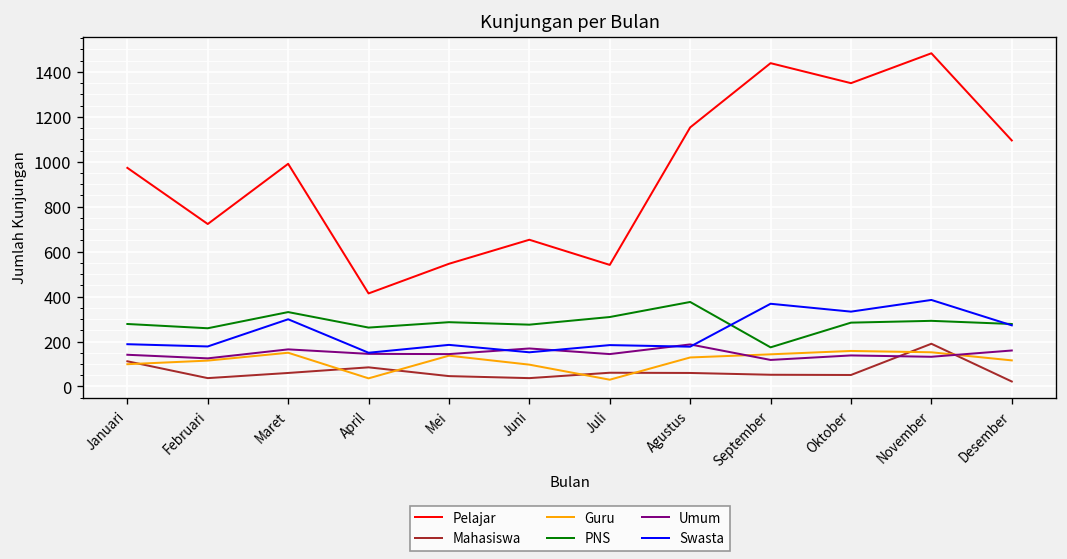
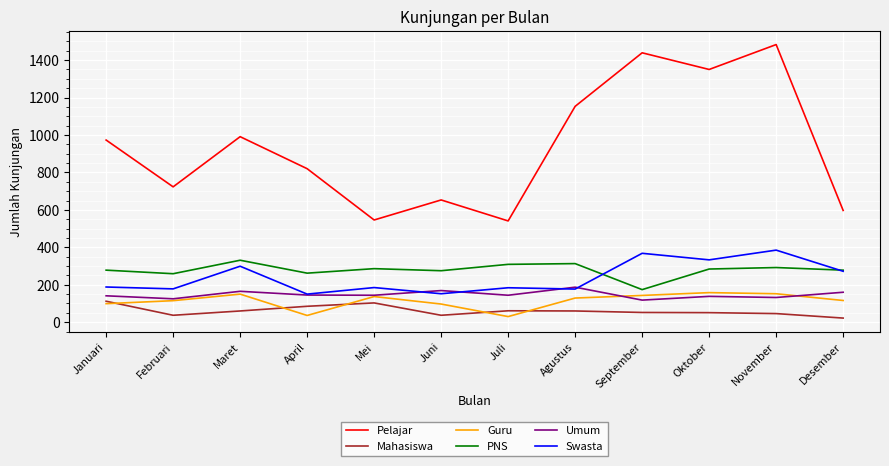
  {
    "Pelajar": {
      "Januari": 970,
      "Februari": 720,
      "Maret": 990,
-     "April": 410,
+     "April": 820,
      "Mei": 550,
      "Juni": 650,
      "Juli": 540,
      "Agustus": 1150,
      "September": 1440,
      "Oktober": 1350,
      "November": 1480,
-     "Desember": 1100
+     "Desember": 600
    },
    "Mahasiswa": {
      "Februari": 40,
      "Maret": 60,
      "April": 90,
-     "Mei": 50,
+     "Mei": 100,
      "Juni": 40,
      "Juli": 60,
      "Agustus": 60,
      "September": 50,
      "Oktober": 50,
-     "November": 190,
+     "November": 50,
      "Desember": 20
    },
    "Guru": {
      "Maret": 150,
      "April": 40,
      "Juni": 100,
      "Juli": 30,
      "Agustus": 130,
      "September": 140,
      "Oktober": 160,
      "November": 150,
      "Desember": 120
    },
    "PNS": {
      "Januari": 280,
      "Februari": 260,
      "Maret": 330,
      "April": 260,
      "Mei": 290,
      "Juni": 280,
      "Juli": 310,
-     "Agustus": 380,
+     "Agustus": 310,
      "September": 170,
      "Oktober": 280,
      "November": 290
    },
    "Umum": {
      "Januari": 140,
      "Maret": 170,
      "Juni": 170,
      "Juli": 140,
      "September": 120,
      "Oktober": 140,
      "November": 130,
      "Desember": 160
    },
    "Swasta": {
      "Januari": 190,
      "Februari": 180,
      "Maret": 300,
      "Mei": 190,
      "Juni": 150,
      "Juli": 180,
      "September": 370,
      "Oktober": 330,
      "November": 390
    }
  }
